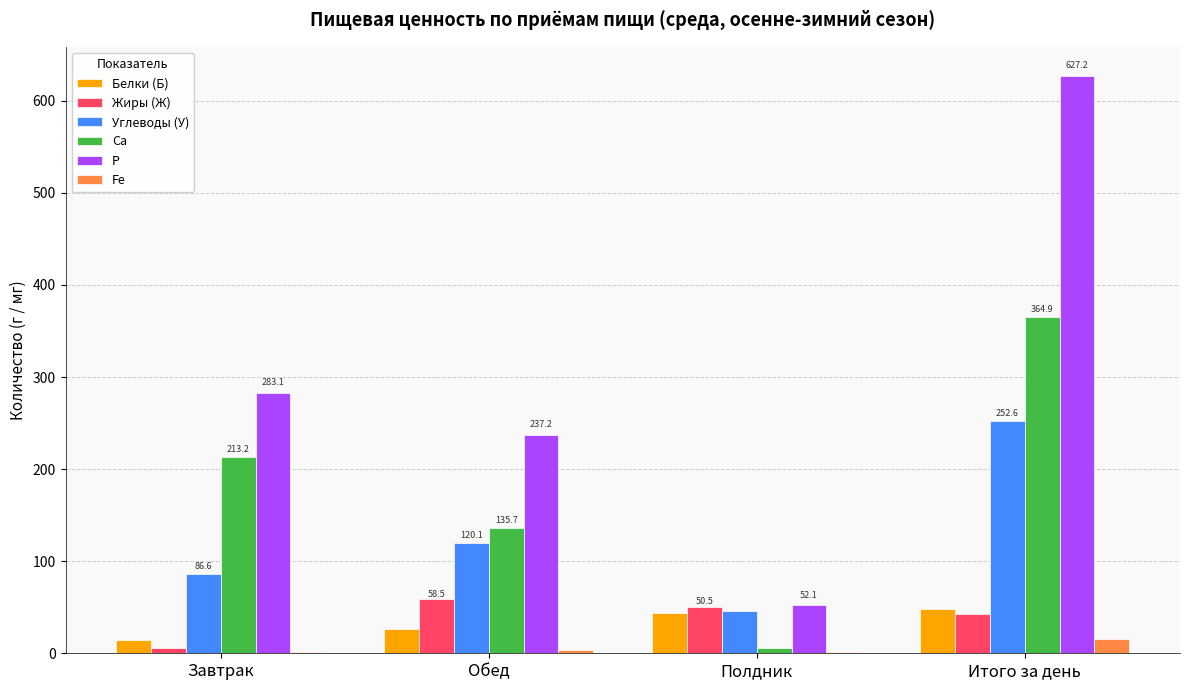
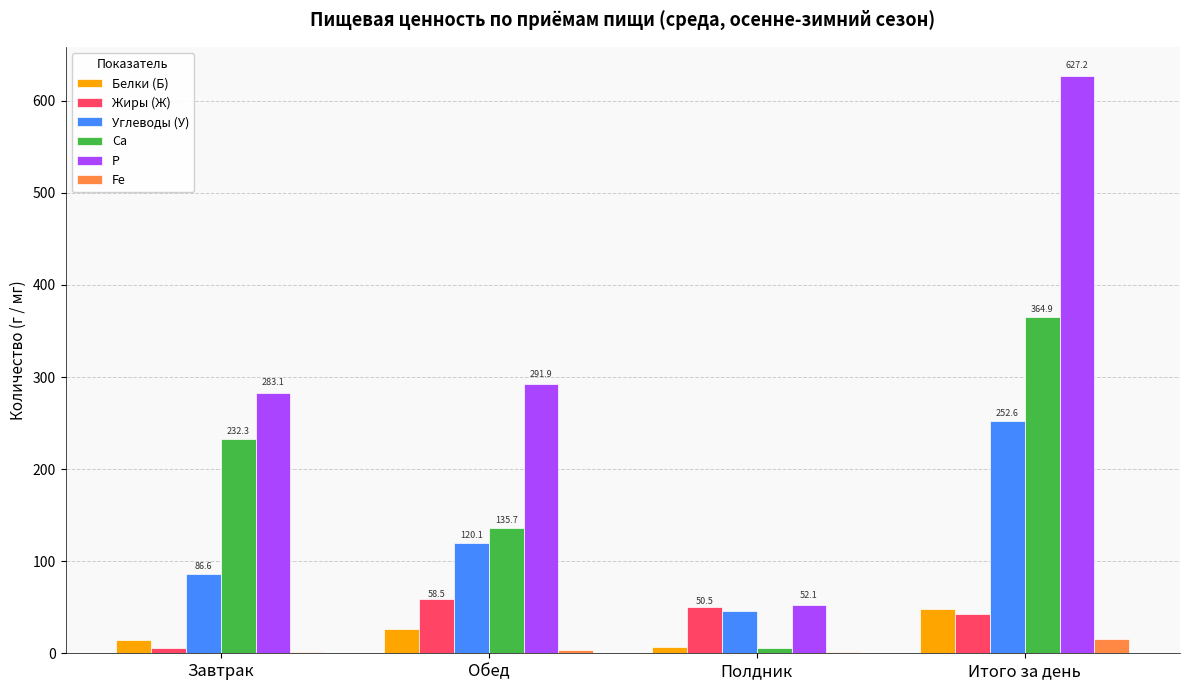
  {
    "Белки (Б)": {
      "Завтрак": 10,
      "Обед": 30,
-     "Полдник": 40,
+     "Полдник": 10,
      "Итого за день": 50
    },
    "Жиры (Ж)": {
      "Обед": 58.5,
      "Полдник": 50.5
    },
    "Углеводы (У)": {
      "Завтрак": 86.6,
      "Обед": 120.1,
      "Итого за день": 252.6
    },
    "Ca": {
-     "Завтрак": 213.2,
+     "Завтрак": 232.3,
      "Обед": 135.7,
      "Итого за день": 364.9
    },
    "P": {
      "Завтрак": 283.1,
-     "Обед": 237.2,
+     "Обед": 291.9,
      "Полдник": 52.1,
      "Итого за день": 627.2
    },
    "Fe": {
      "Обед": 0,
      "Итого за день": 20
    }
  }
